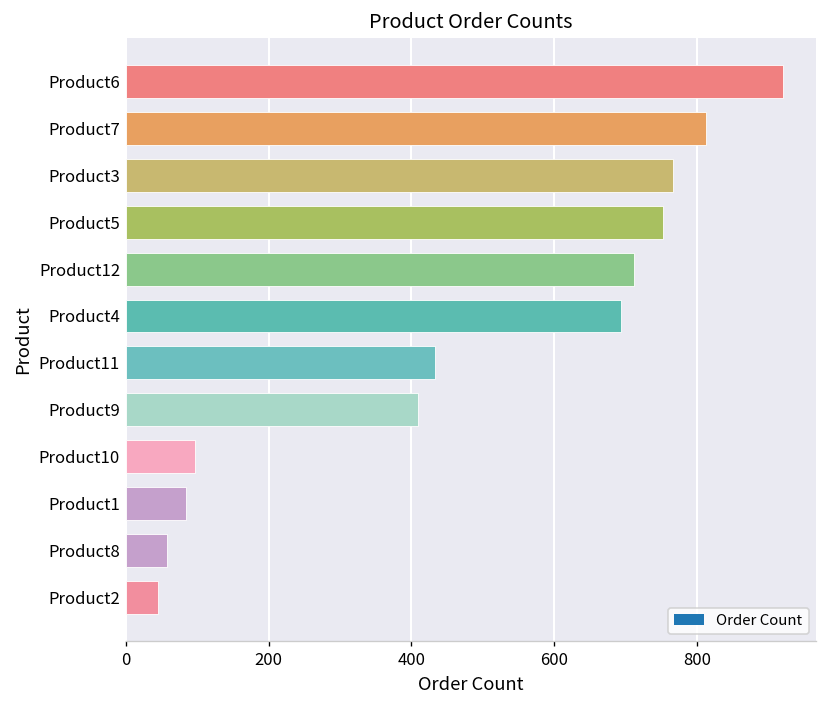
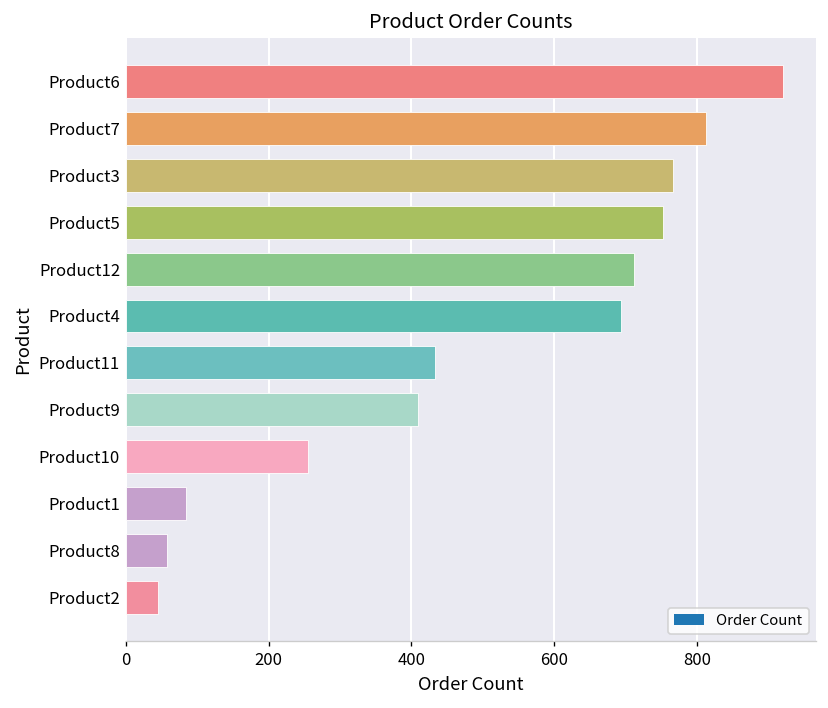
  {
    "Product6": 920,
    "Product7": 810,
    "Product3": 770,
    "Product5": 750,
    "Product12": 710,
    "Product4": 690,
    "Product11": 430,
    "Product9": 410,
-   "Product10": 100,
+   "Product10": 260,
    "Product1": 80,
    "Product8": 60,
    "Product2": 50
  }
